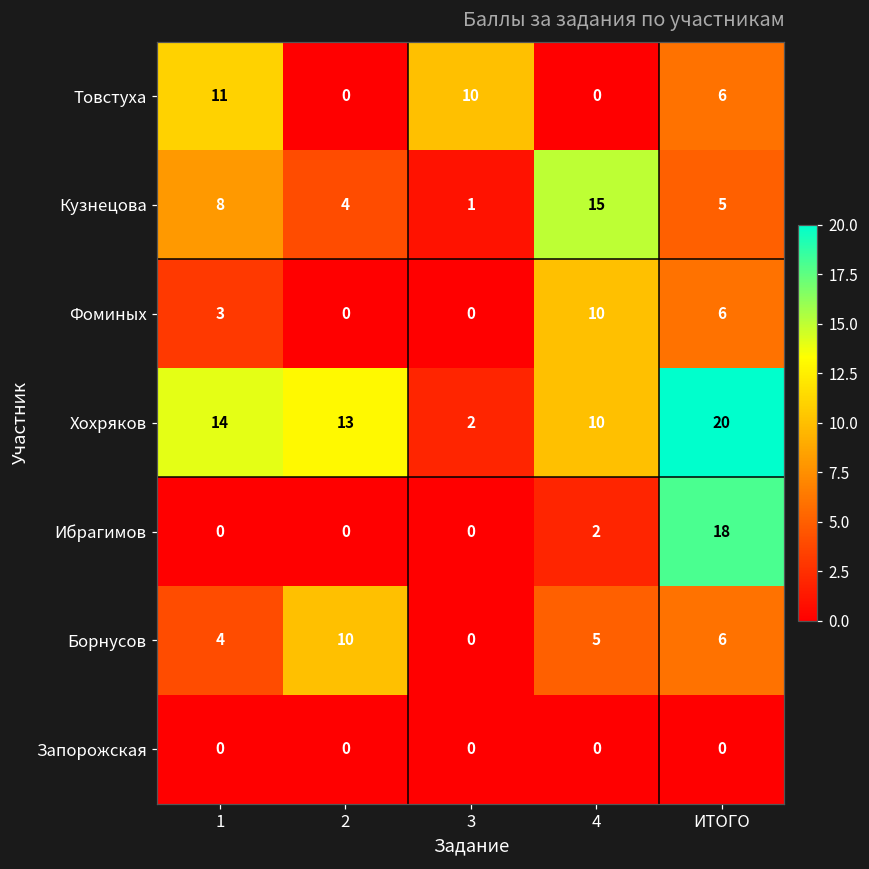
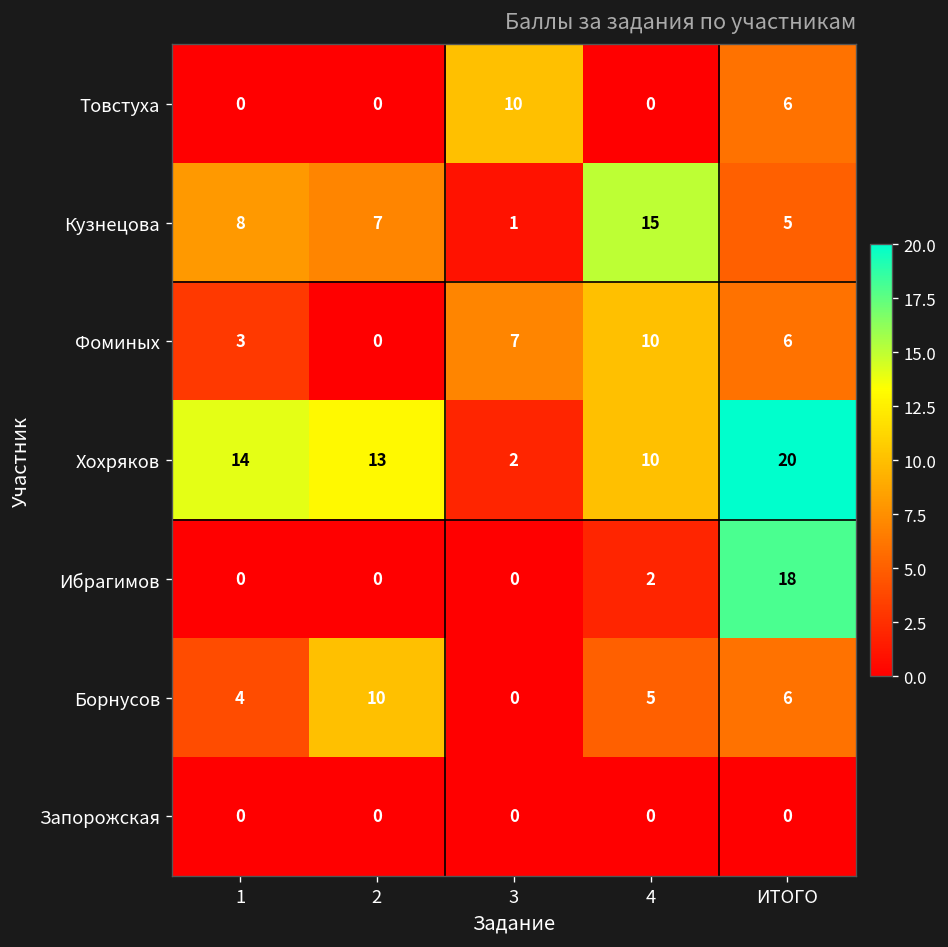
  {
    "Товстуха": {
-     "1": 11,
+     "1": 0,
      "2": 0,
      "3": 10,
      "4": 0,
      "ИТОГО": 6
    },
    "Кузнецова": {
      "1": 8,
-     "2": 4,
+     "2": 7,
      "3": 1,
      "4": 15,
      "ИТОГО": 5
    },
    "Фоминых": {
      "1": 3,
      "2": 0,
-     "3": 0,
+     "3": 7,
      "4": 10,
      "ИТОГО": 6
    },
    "Хохряков": {
      "1": 14,
      "2": 13,
      "3": 2,
      "4": 10,
      "ИТОГО": 20
    },
    "Ибрагимов": {
      "1": 0,
      "2": 0,
      "3": 0,
      "4": 2,
      "ИТОГО": 18
    },
    "Борнусов": {
      "1": 4,
      "2": 10,
      "3": 0,
      "4": 5,
      "ИТОГО": 6
    },
    "Запорожская": {
      "1": 0,
      "2": 0,
      "3": 0,
      "4": 0,
      "ИТОГО": 0
    }
  }
